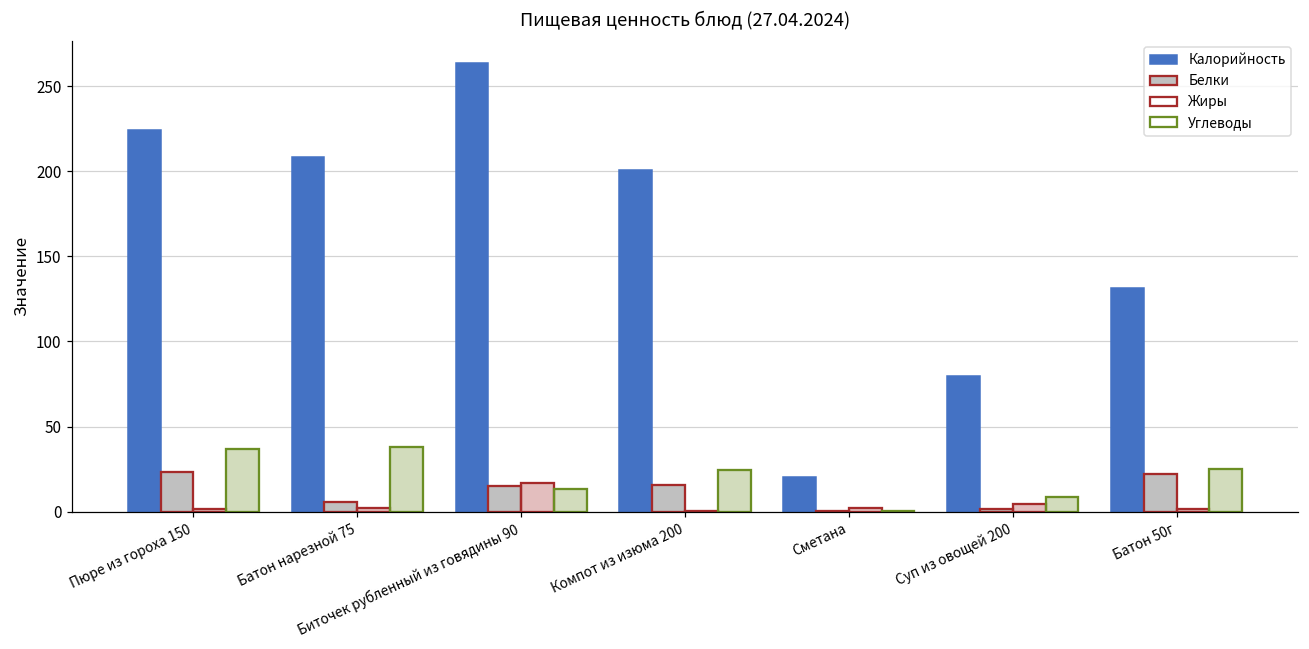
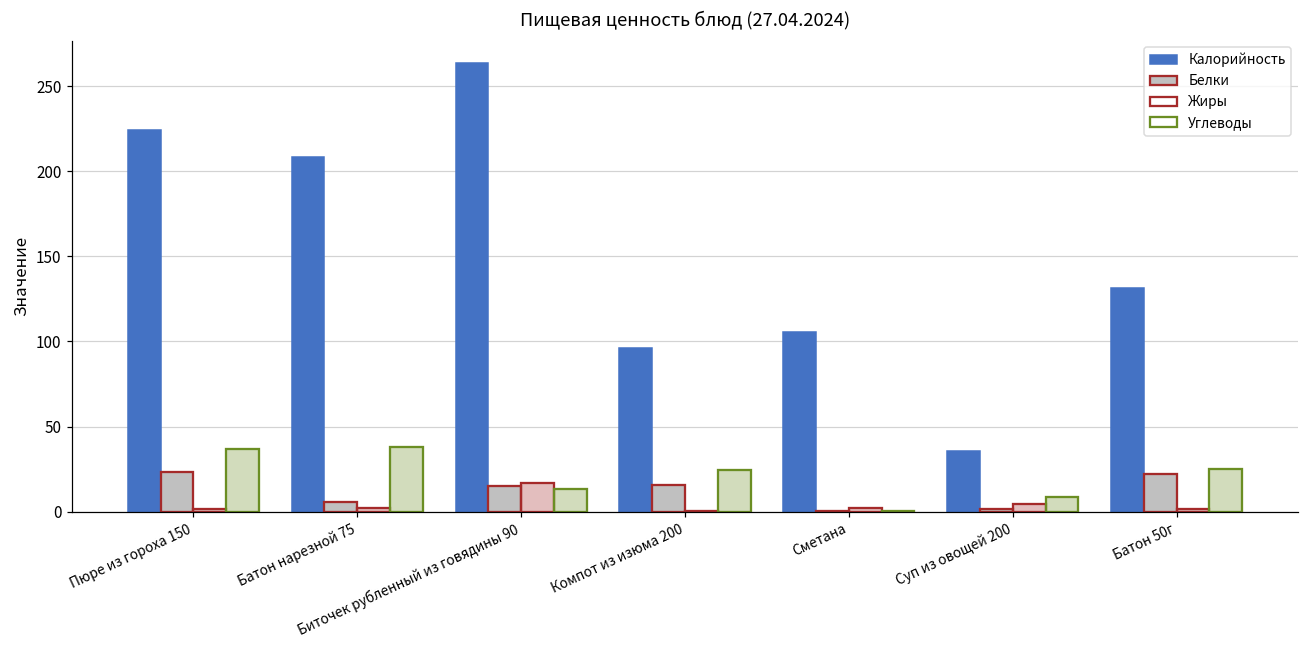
  {
    "Калорийность": {
      "Пюре из гороха 150": 224,
      "Батон нарезной 75": 208,
      "Биточек рубленный из говядины 90": 264,
-     "Компот из изюма 200": 201,
-     "Сметана": 21,
-     "Суп из овощей 200": 80,
+     "Компот из изюма 200": 96,
+     "Сметана": 106,
+     "Суп из овощей 200": 36,
      "Батон 50г": 132
    },
    "Белки": {
      "Пюре из гороха 150": 23,
      "Батон нарезной 75": 6,
      "Биточек рубленный из говядины 90": 15,
      "Компот из изюма 200": 16,
      "Батон 50г": 22
    }
  }
